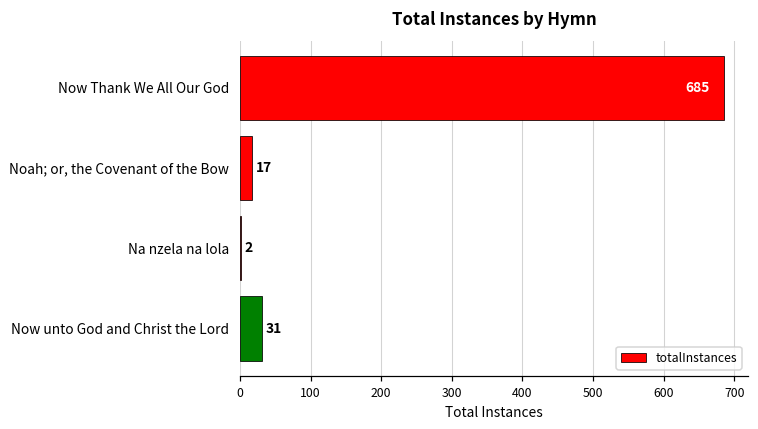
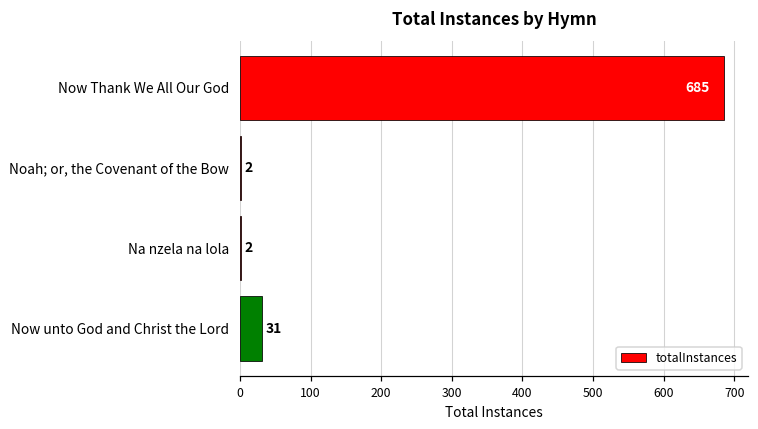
  {
    "Now Thank We All Our God": 685,
-   "Noah; or, the Covenant of the Bow": 17,
+   "Noah; or, the Covenant of the Bow": 2,
    "Na nzela na lola": 2,
    "Now unto God and Christ the Lord": 31
  }
